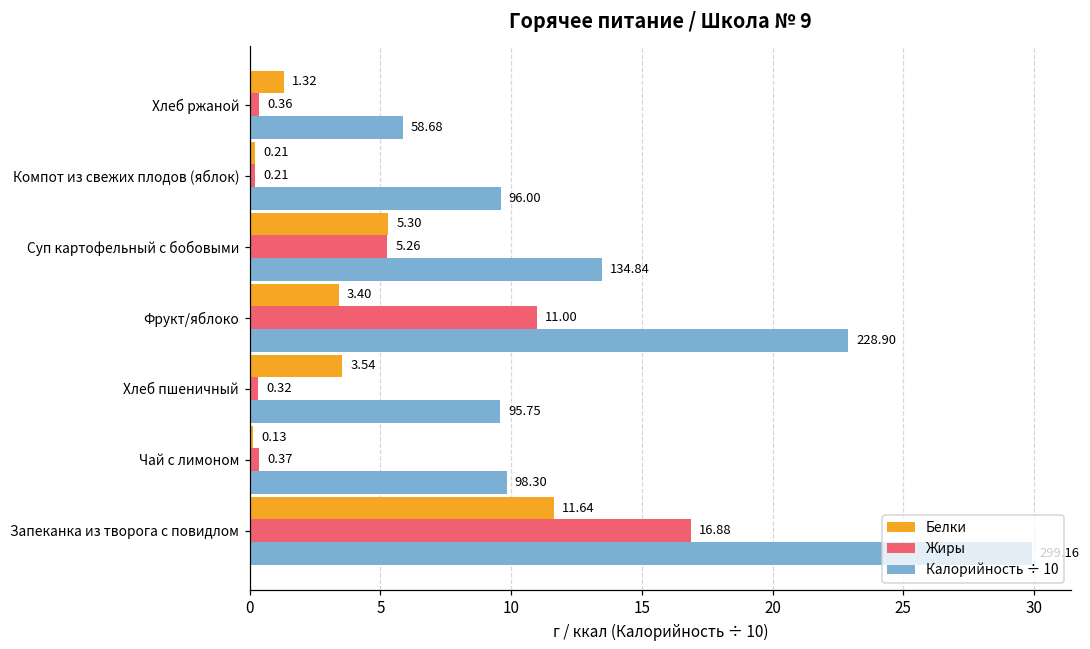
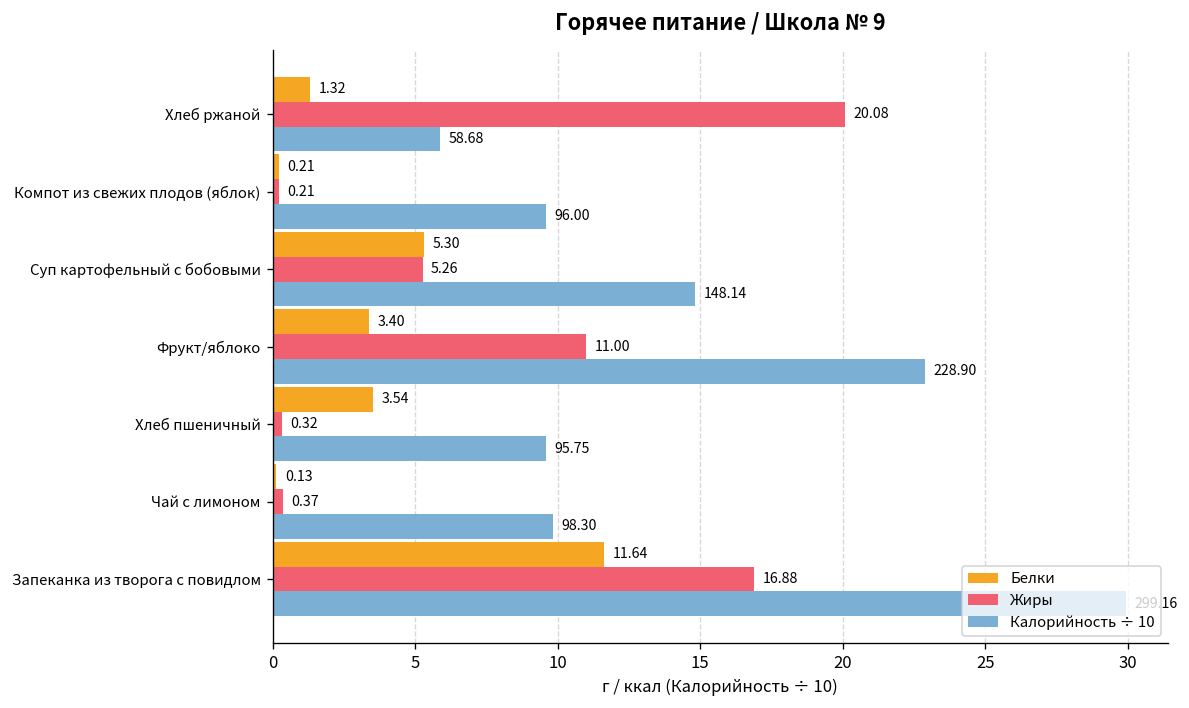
  {
    "Белки": {
      "Хлеб ржаной": 1.32,
      "Компот из свежих плодов (яблок)": 0.21,
      "Суп картофельный с бобовыми": 5.30,
      "Фрукт/яблоко": 3.40,
      "Хлеб пшеничный": 3.54,
      "Чай с лимоном": 0.13,
      "Запеканка из творога с повидлом": 11.64
    },
    "Жиры": {
-     "Хлеб ржаной": 0.36,
+     "Хлеб ржаной": 20.08,
      "Компот из свежих плодов (яблок)": 0.21,
      "Суп картофельный с бобовыми": 5.26,
      "Фрукт/яблоко": 11.00,
      "Хлеб пшеничный": 0.32,
      "Чай с лимоном": 0.37,
      "Запеканка из творога с повидлом": 16.88
    },
    "Калорийность ÷ 10": {
-     "Суп картофельный с бобовыми": 134.84
+     "Суп картофельный с бобовыми": 148.14
    }
  }
